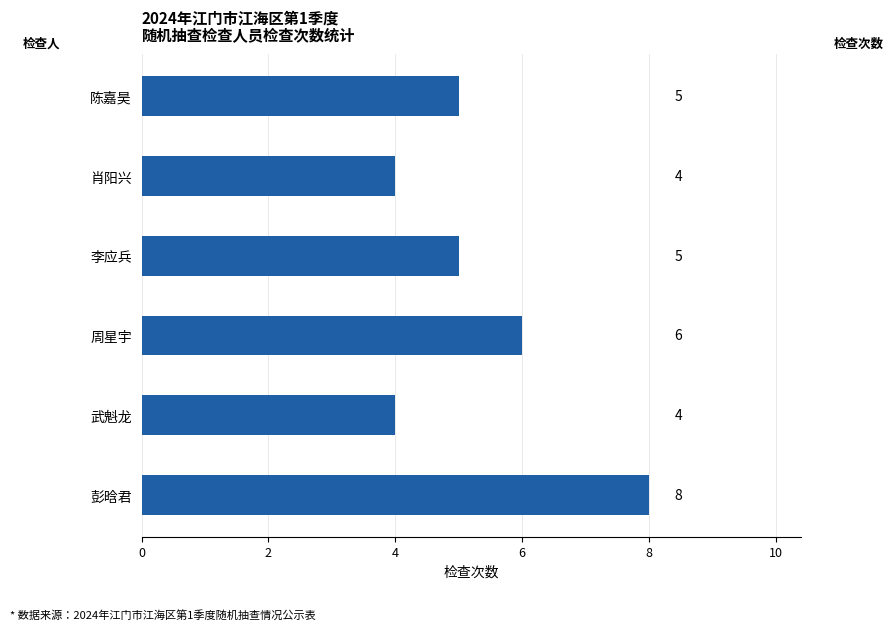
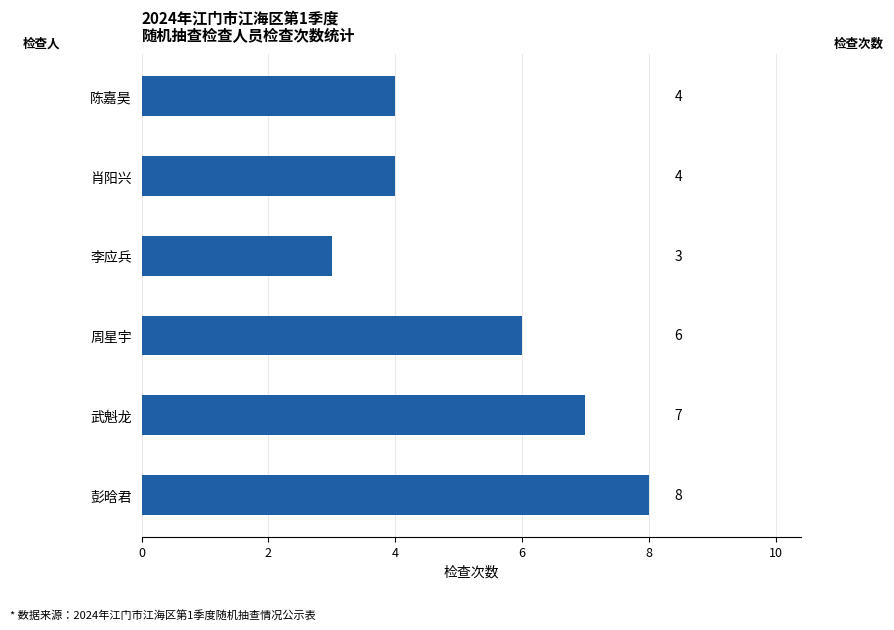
  {
-   "陈嘉昊": 5,
-   "李应兵": 5,
-   "武魁龙": 4
+   "陈嘉昊": 4,
+   "李应兵": 3,
+   "武魁龙": 7
  }
